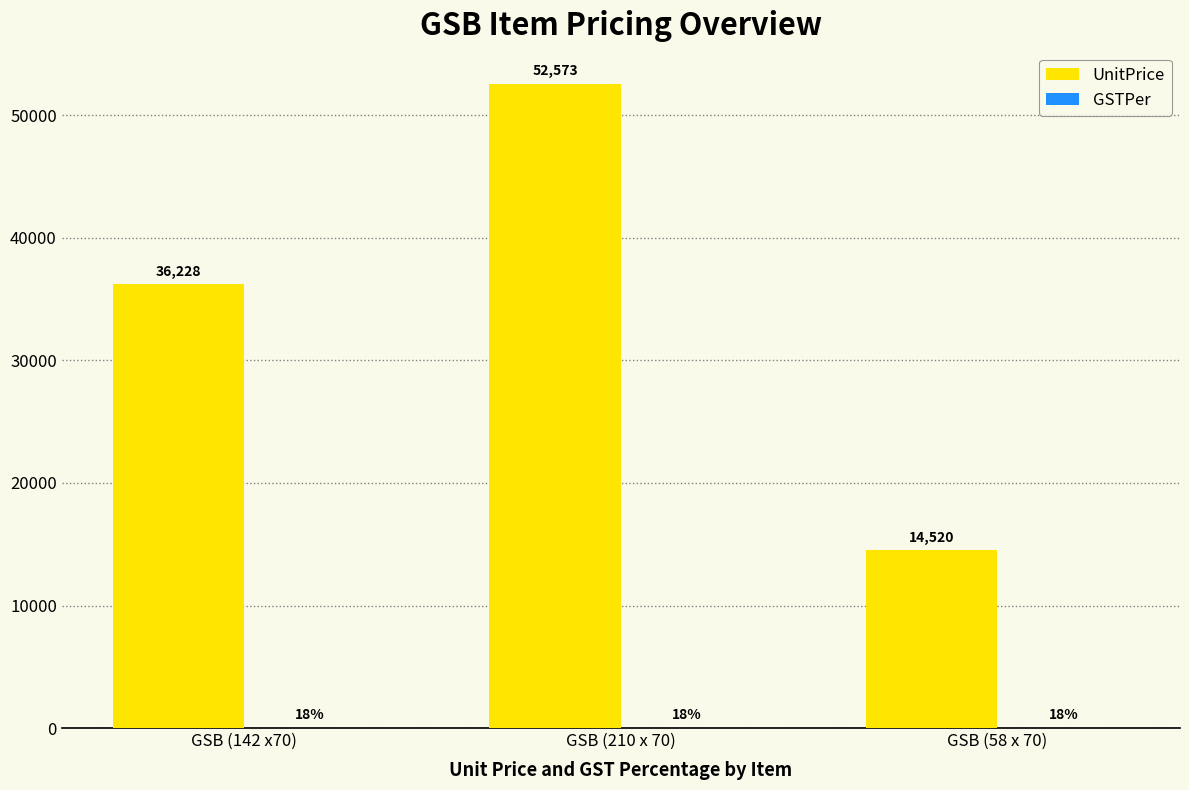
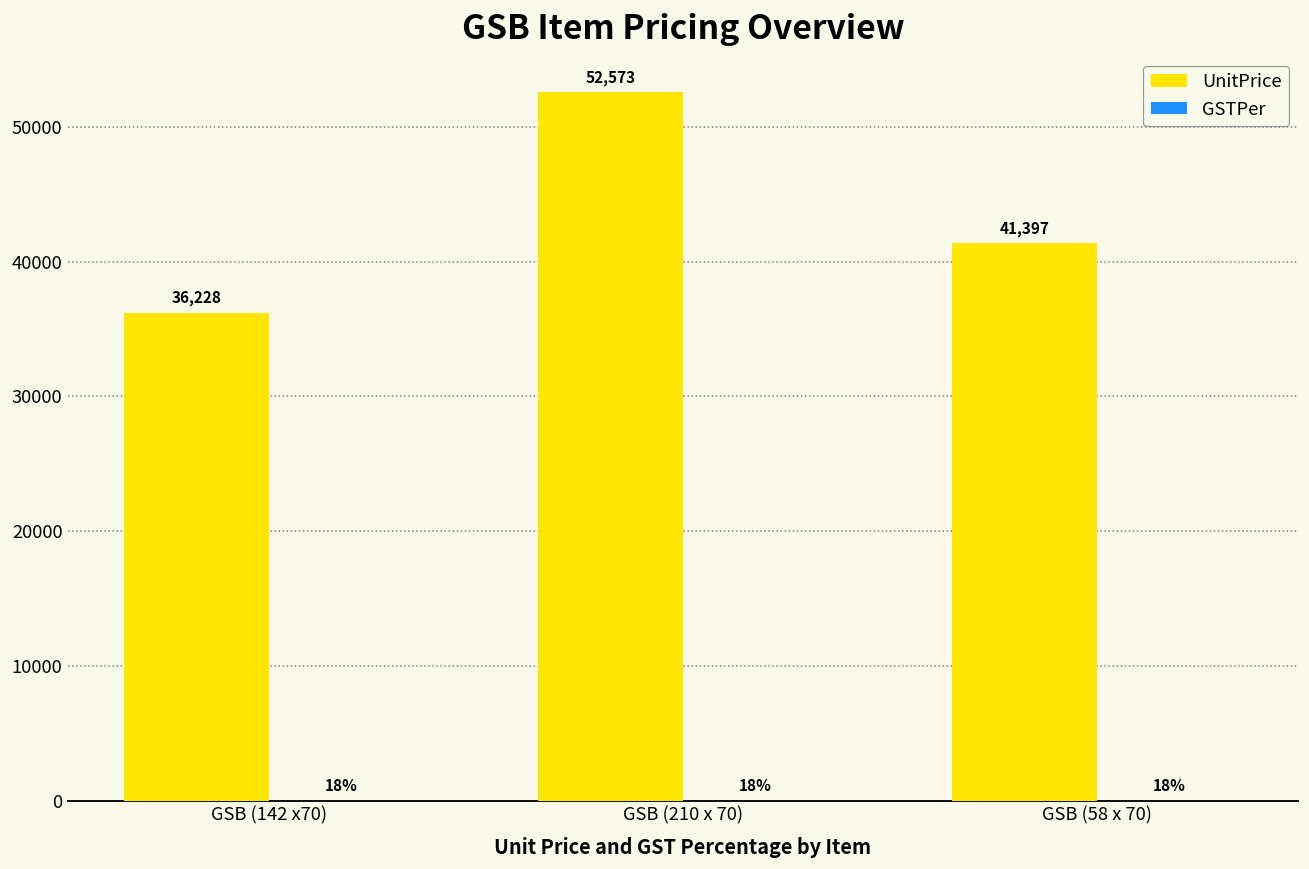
  {
    "UnitPrice": {
      "GSB (142 x70)": "36,228",
      "GSB (210 x 70)": "52,573",
-     "GSB (58 x 70)": "14,520"
+     "GSB (58 x 70)": "41,397"
    },
    "GSTPer": {
      "GSB (142 x70)": "18%",
      "GSB (210 x 70)": "18%",
      "GSB (58 x 70)": "18%"
    }
  }
